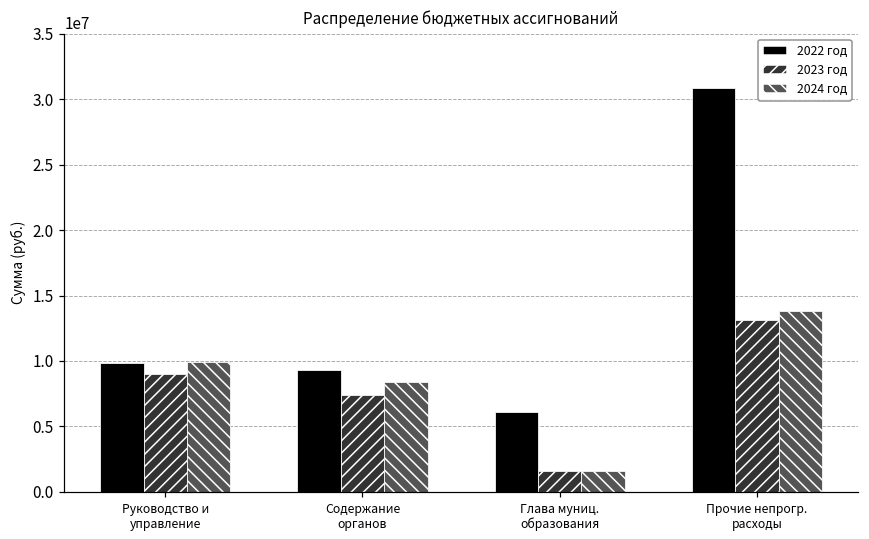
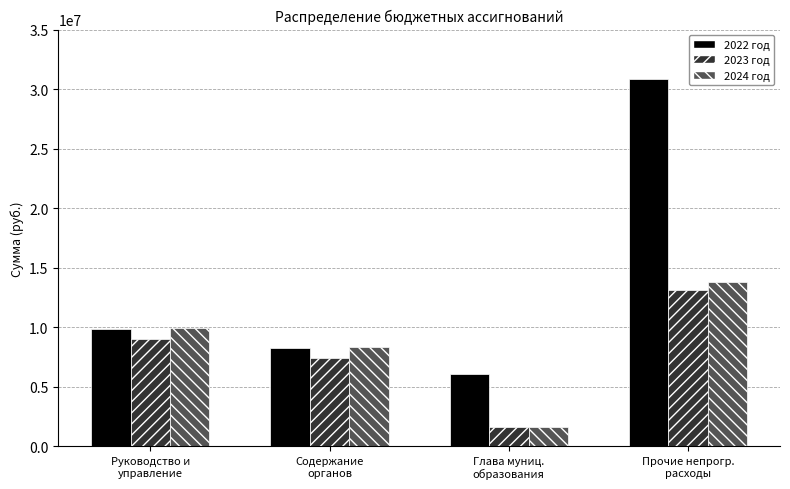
  {
    "2022 год": {
      "Руководство и управление": 9800000,
-     "Содержание органов": 9300000,
+     "Содержание органов": 8200000,
      "Глава муниц. образования": 6100000,
      "Прочие непрогр. расходы": 30800000
    }
  }
